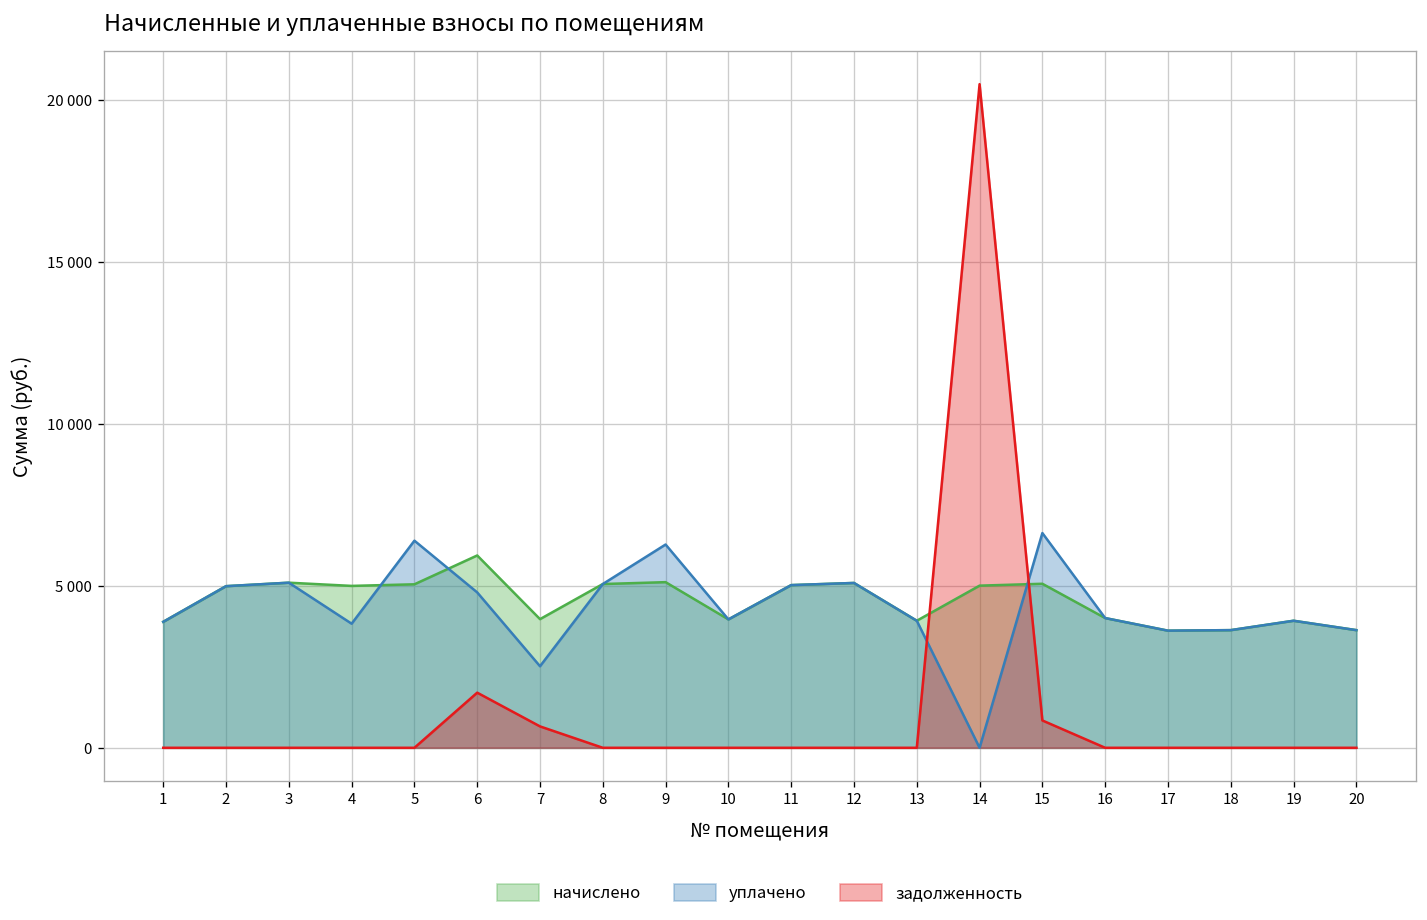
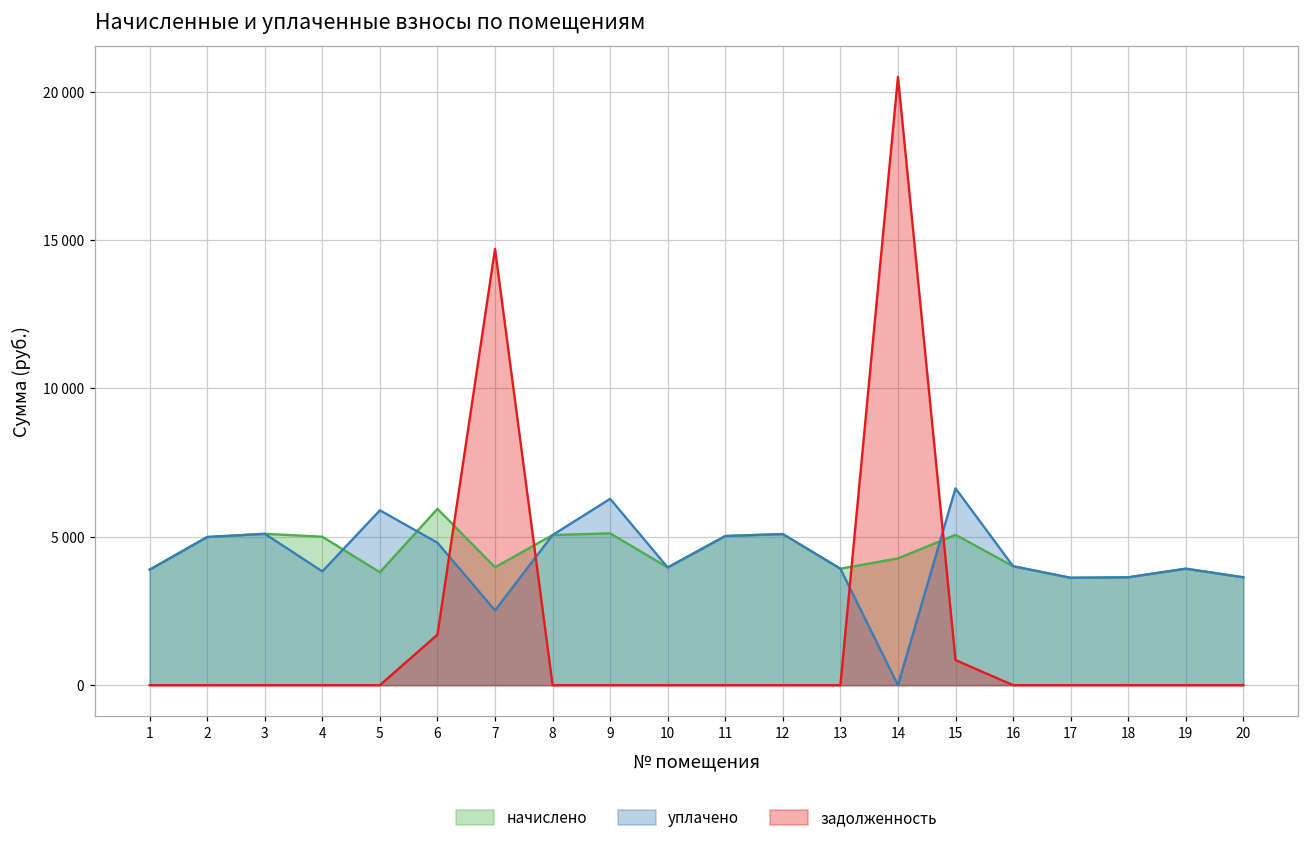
  {
    "начислено": {
      "4": 5000,
-     "5": 5100,
+     "5": 3800,
      "6": 5900,
      "7": 4000,
      "9": 5100,
-     "14": 5000,
+     "14": 4300,
      "15": 5100
    },
    "уплачено": {
      "4": 3800,
-     "5": 6400,
+     "5": 5900,
      "6": 4800,
      "7": 2500,
      "9": 6300,
      "14": 0,
      "15": 6600
    },
    "задолженность": {
      "1": 0,
      "2": 0,
      "3": 0,
      "4": 0,
      "5": 0,
      "6": 1700,
-     "7": 700,
+     "7": 14700,
      "8": 0,
      "9": 0,
      "10": 0,
      "11": 0,
      "12": 0,
      "13": 0,
      "14": 20500,
      "15": 800,
      "16": 0,
      "17": 0,
      "18": 0,
      "19": 0,
      "20": 0
    }
  }
